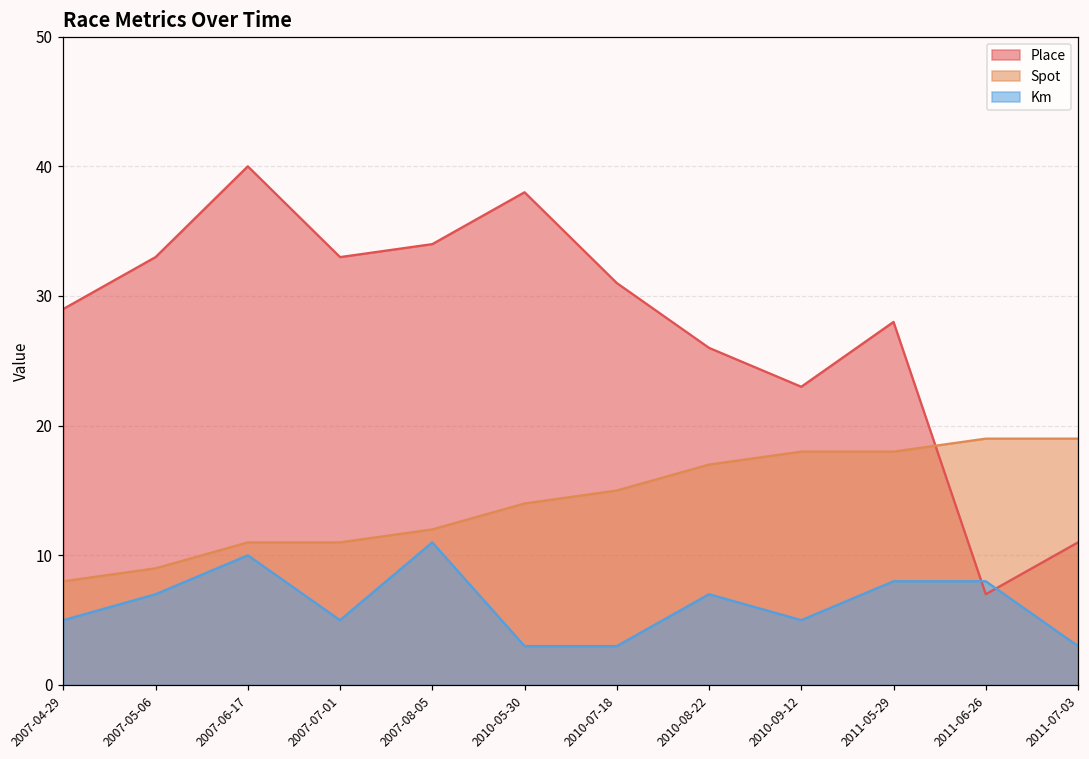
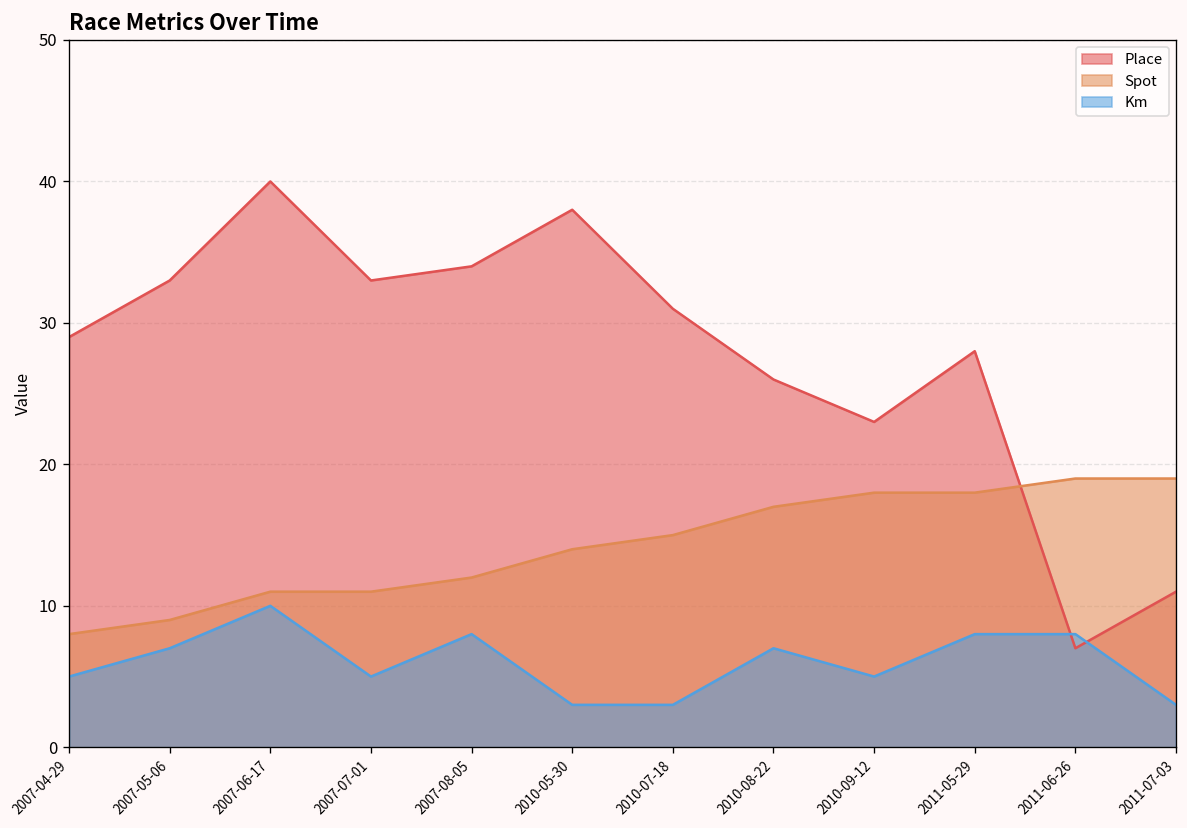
  {
    "Km": {
      "2007-04-29": 5,
      "2007-05-06": 7,
      "2007-06-17": 10,
      "2007-07-01": 5,
-     "2007-08-05": 11,
+     "2007-08-05": 8,
      "2010-05-30": 3,
      "2010-07-18": 3,
      "2010-08-22": 7,
      "2010-09-12": 5,
      "2011-05-29": 8,
      "2011-06-26": 8,
      "2011-07-03": 3
    }
  }
